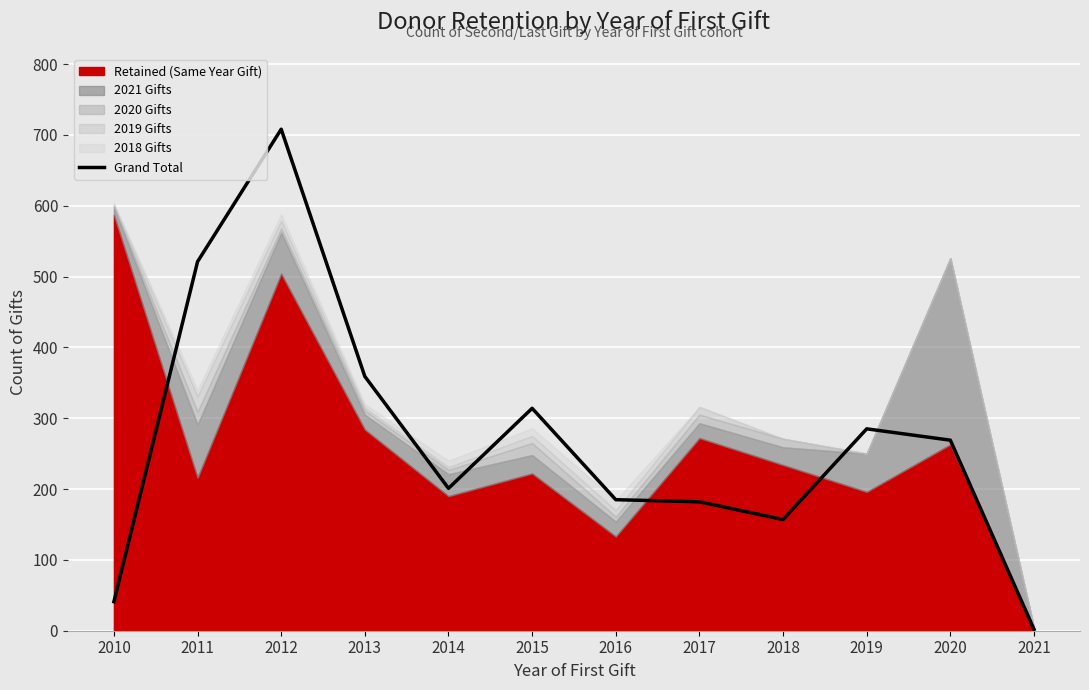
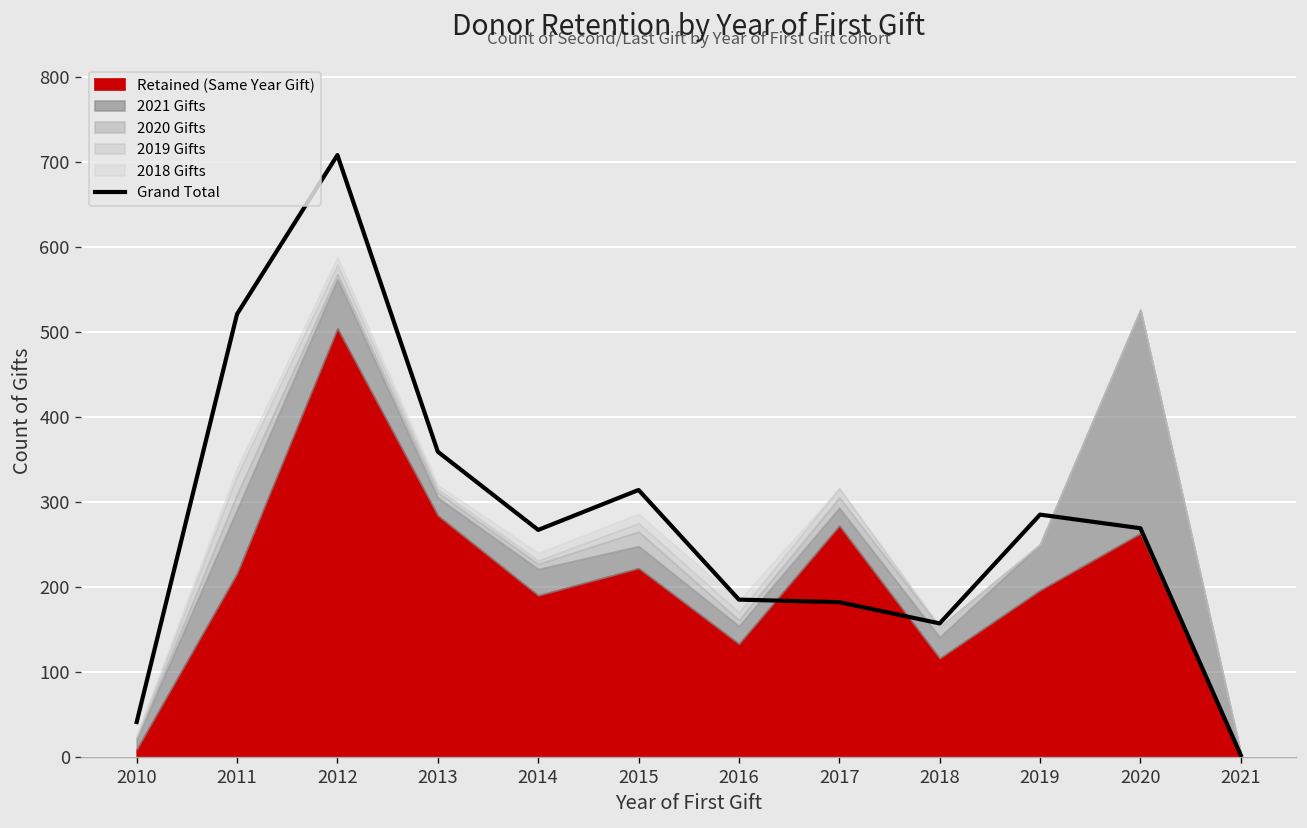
  {
    "Retained (Same Year Gift)": {
-     "2010": 590,
+     "2010": 10,
      "2011": 220,
      "2012": 500,
      "2013": 280,
      "2014": 190,
      "2015": 220,
      "2016": 130,
      "2017": 270,
-     "2018": 230,
+     "2018": 120,
      "2019": 200,
      "2020": 260
    },
    "Grand Total": {
      "2010": 40,
      "2011": 520,
      "2012": 710,
      "2013": 360,
-     "2014": 200,
+     "2014": 270,
      "2015": 310,
      "2017": 180,
      "2018": 160,
      "2019": 290,
      "2020": 270
    }
  }
